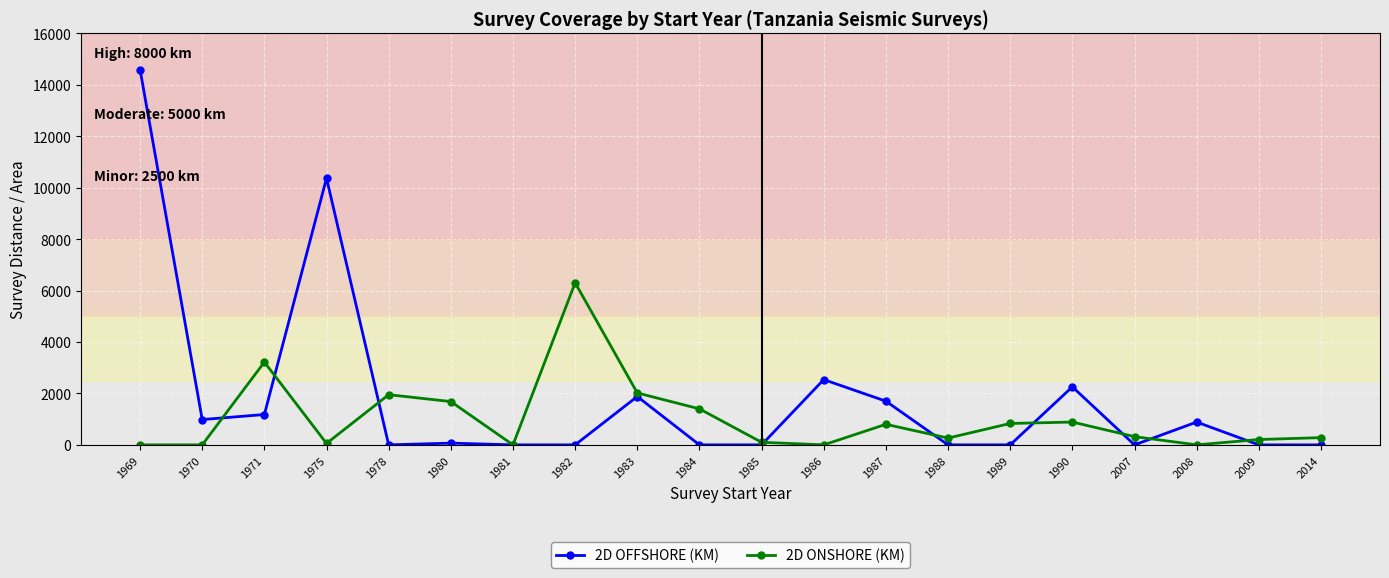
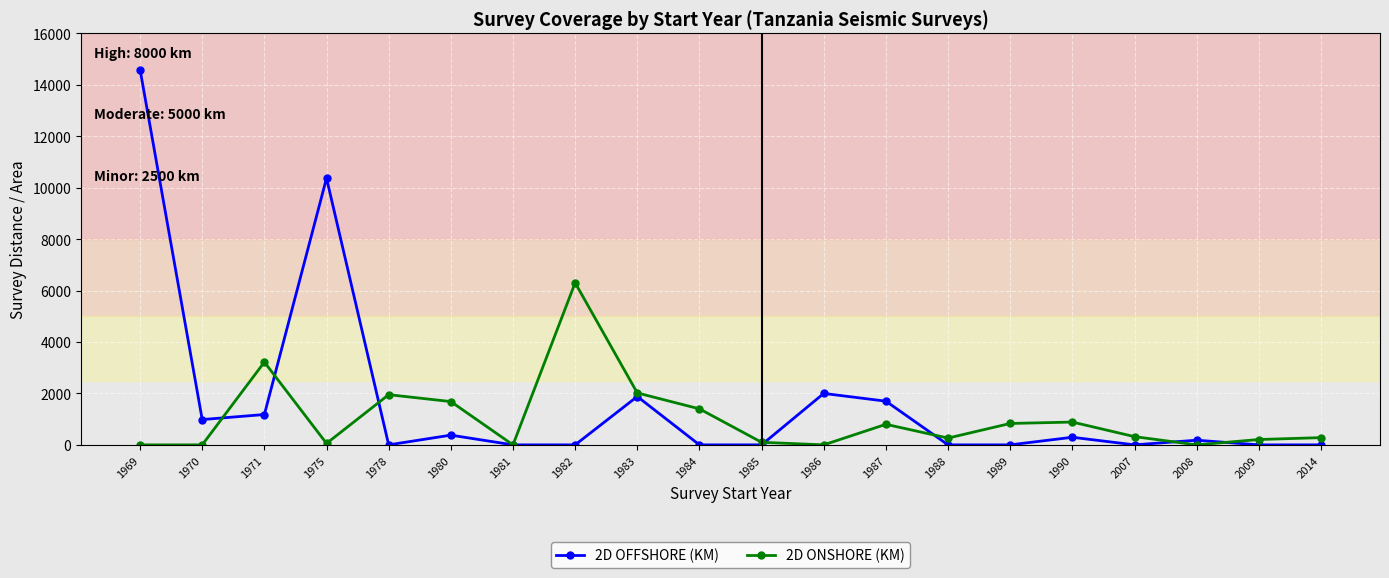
  {
    "2D OFFSHORE (KM)": {
      "1970": 1000,
      "1971": 1200,
      "1975": 10400,
      "1978": 0,
-     "1980": 100,
+     "1980": 400,
      "1982": 0,
      "1983": 1900,
      "1984": 0,
-     "1986": 2500,
+     "1986": 2000,
      "1987": 1700,
      "1988": 0,
      "1989": 0,
-     "1990": 2300,
+     "1990": 300,
      "2007": 0,
-     "2008": 900,
+     "2008": 200,
      "2009": 0,
      "2014": 0
    },
    "2D ONSHORE (KM)": {
      "1969": 0,
      "1970": 0,
      "1971": 3200,
      "1975": 100,
      "1978": 2000,
      "1980": 1700,
      "1982": 6300,
      "1983": 2000,
      "1984": 1400,
      "1986": 0,
      "1987": 800,
      "1988": 300,
      "1989": 800,
      "1990": 900,
      "2007": 300,
      "2008": 0,
      "2009": 200,
      "2014": 300
    }
  }
